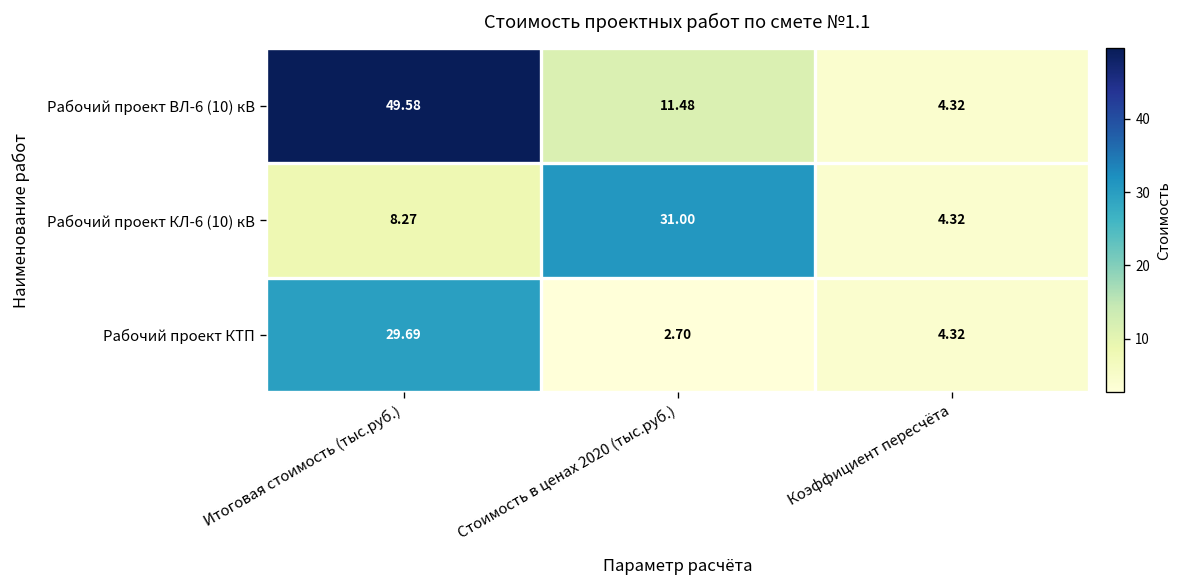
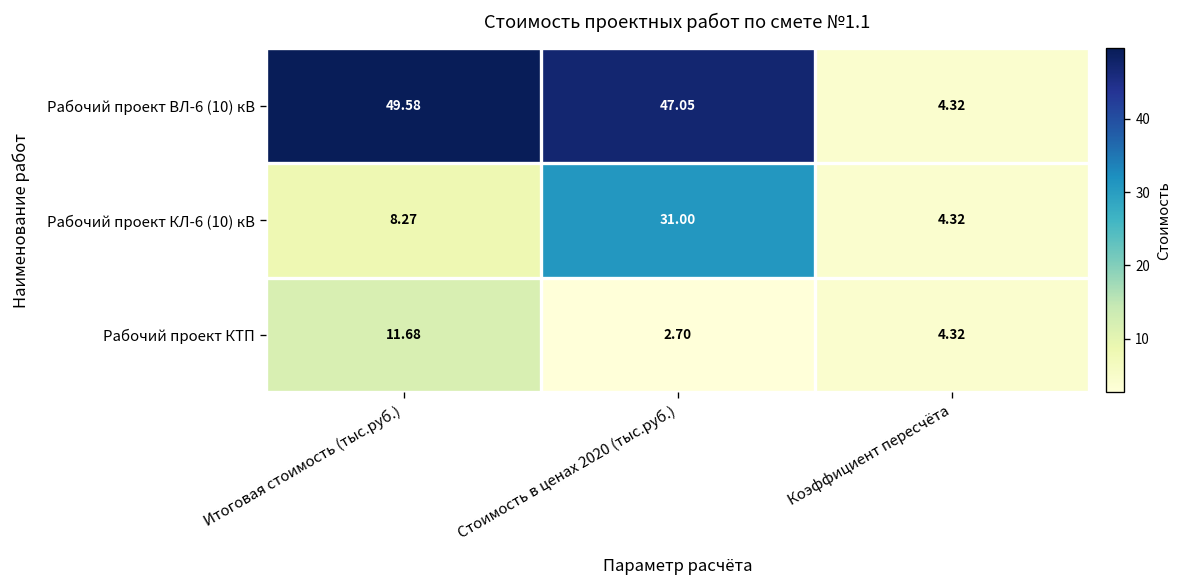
  {
    "Рабочий проект ВЛ-6 (10) кВ": {
      "Итоговая стоимость (тыс.руб.)": 49.58,
-     "Стоимость в ценах 2020 (тыс.руб.)": 11.48,
+     "Стоимость в ценах 2020 (тыс.руб.)": 47.05,
      "Коэффициент пересчёта": 4.32
    },
    "Рабочий проект КЛ-6 (10) кВ": {
      "Итоговая стоимость (тыс.руб.)": 8.27,
      "Стоимость в ценах 2020 (тыс.руб.)": 31.00,
      "Коэффициент пересчёта": 4.32
    },
    "Рабочий проект КТП": {
-     "Итоговая стоимость (тыс.руб.)": 29.69,
+     "Итоговая стоимость (тыс.руб.)": 11.68,
      "Стоимость в ценах 2020 (тыс.руб.)": 2.70,
      "Коэффициент пересчёта": 4.32
    }
  }
